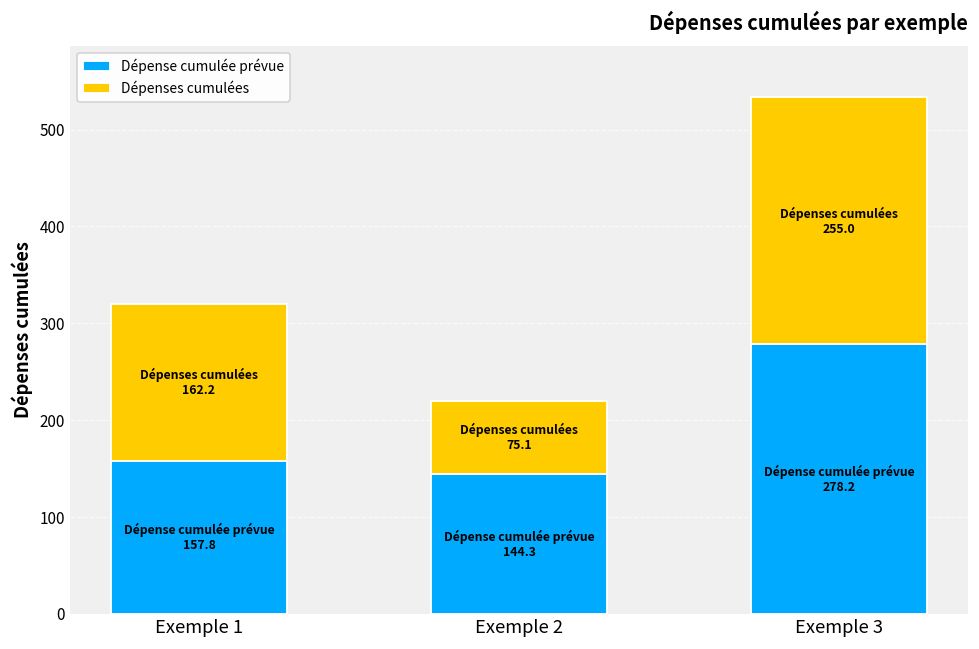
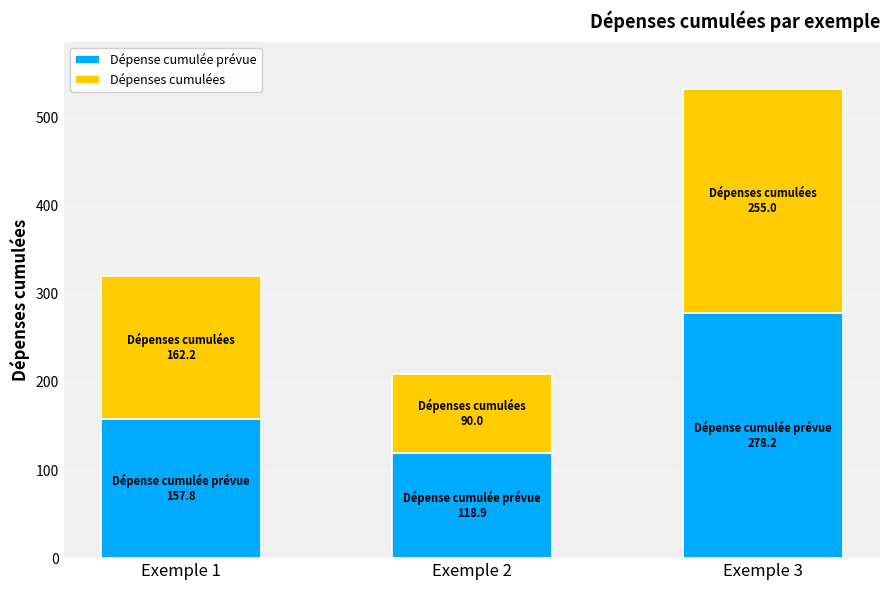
  {
    "Dépense cumulée prévue": {
      "Exemple 1": 157.8,
-     "Exemple 2": 144.3,
+     "Exemple 2": 118.9,
      "Exemple 3": 278.2
    },
    "Dépenses cumulées": {
      "Exemple 1": 162.2,
-     "Exemple 2": 75.1,
+     "Exemple 2": 90.0,
      "Exemple 3": 255.0
    }
  }
